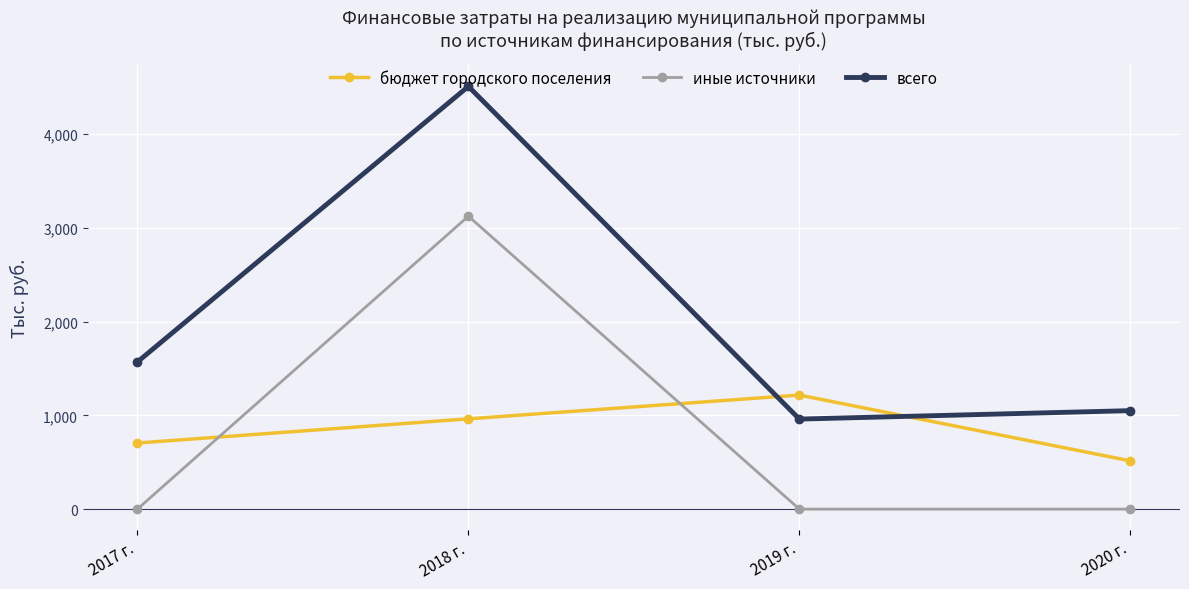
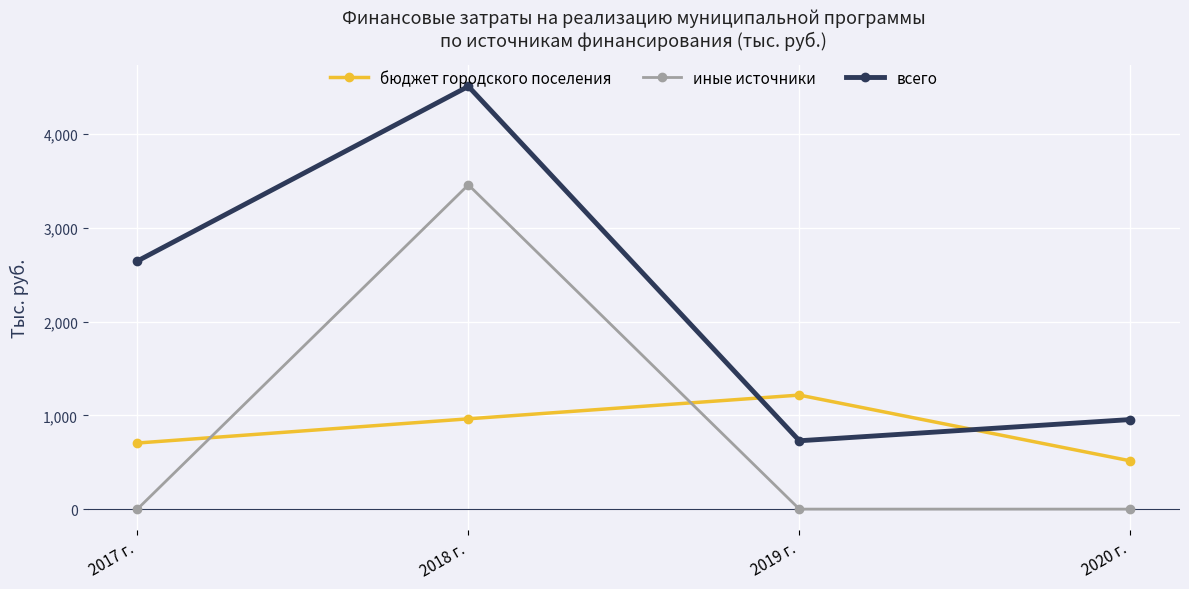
  {
    "бюджет городского поселения": {
      "2017 г.": "700",
      "2018 г.": "1,000",
      "2019 г.": "1,200",
      "2020 г.": "500"
    },
    "иные источники": {
      "2017 г.": "0",
-     "2018 г.": "3,100",
+     "2018 г.": "3,500",
      "2019 г.": "0",
      "2020 г.": "0"
    },
    "всего": {
-     "2017 г.": "1,600",
+     "2017 г.": "2,600",
      "2018 г.": "4,500",
-     "2019 г.": "1,000",
-     "2020 г.": "1,100"
+     "2019 г.": "700",
+     "2020 г.": "1,000"
    }
  }
